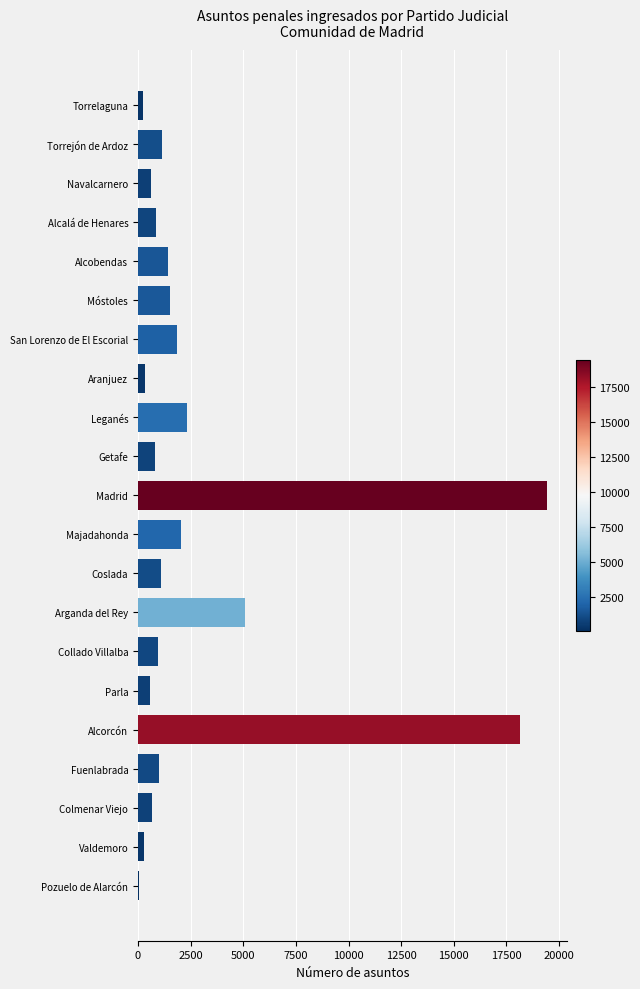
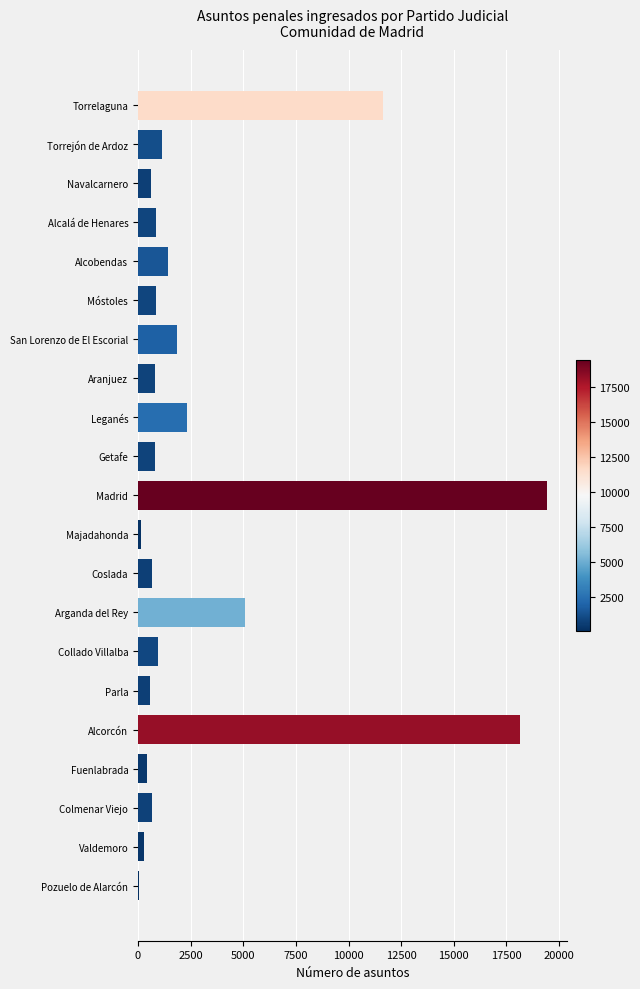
  {
-   "Torrelaguna": 200,
+   "Torrelaguna": 11600,
    "Torrejón de Ardoz": 1100,
    "Navalcarnero": 600,
    "Alcalá de Henares": 900,
    "Alcobendas": 1400,
-   "Móstoles": 1500,
+   "Móstoles": 800,
    "San Lorenzo de El Escorial": 1900,
-   "Aranjuez": 300,
+   "Aranjuez": 800,
    "Leganés": 2300,
    "Getafe": 800,
    "Madrid": 19400,
-   "Majadahonda": 2000,
-   "Coslada": 1100,
+   "Majadahonda": 200,
+   "Coslada": 700,
    "Arganda del Rey": 5100,
    "Collado Villalba": 900,
    "Parla": 600,
    "Alcorcón": 18200,
-   "Fuenlabrada": 1000,
+   "Fuenlabrada": 400,
    "Colmenar Viejo": 700,
    "Valdemoro": 300
  }
